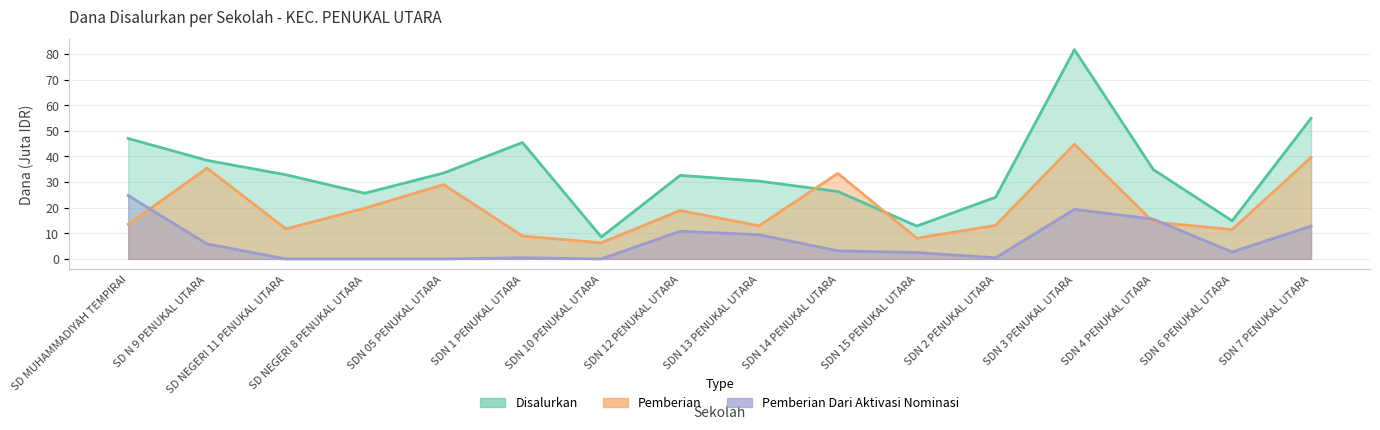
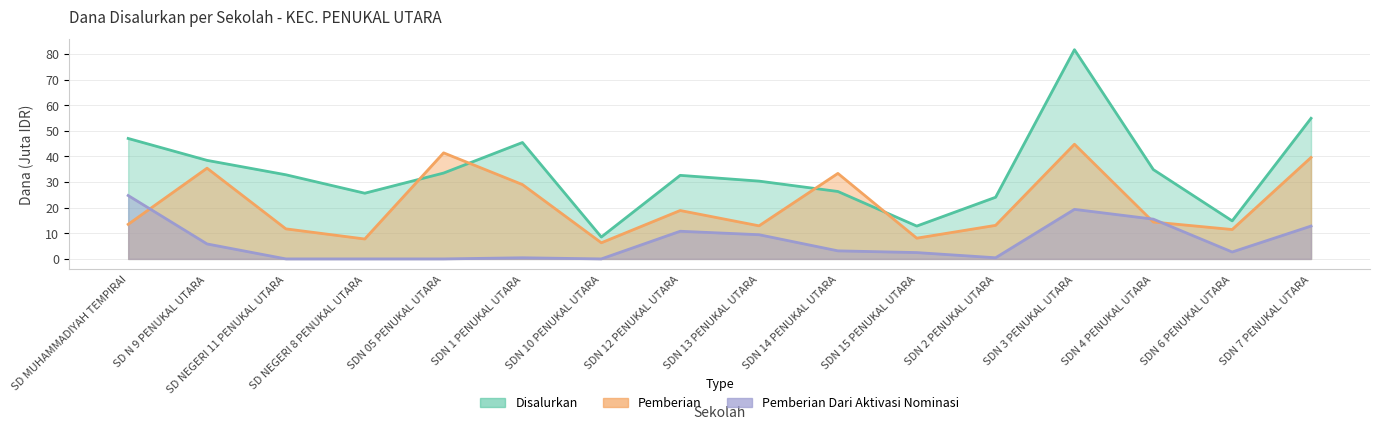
  {
    "Pemberian": {
      "SD MUHAMMADIYAH TEMPIRAI": 14,
      "SD N 9 PENUKAL UTARA": 35,
      "SD NEGERI 11 PENUKAL UTARA": 12,
-     "SD NEGERI 8 PENUKAL UTARA": 20,
-     "SDN 05 PENUKAL UTARA": 29,
-     "SDN 1 PENUKAL UTARA": 9,
+     "SD NEGERI 8 PENUKAL UTARA": 8,
+     "SDN 05 PENUKAL UTARA": 41,
+     "SDN 1 PENUKAL UTARA": 29,
      "SDN 10 PENUKAL UTARA": 6,
      "SDN 12 PENUKAL UTARA": 19,
      "SDN 13 PENUKAL UTARA": 13,
      "SDN 14 PENUKAL UTARA": 33,
      "SDN 15 PENUKAL UTARA": 8,
      "SDN 2 PENUKAL UTARA": 13,
      "SDN 3 PENUKAL UTARA": 45,
      "SDN 4 PENUKAL UTARA": 14,
      "SDN 6 PENUKAL UTARA": 11,
      "SDN 7 PENUKAL UTARA": 40
    }
  }
